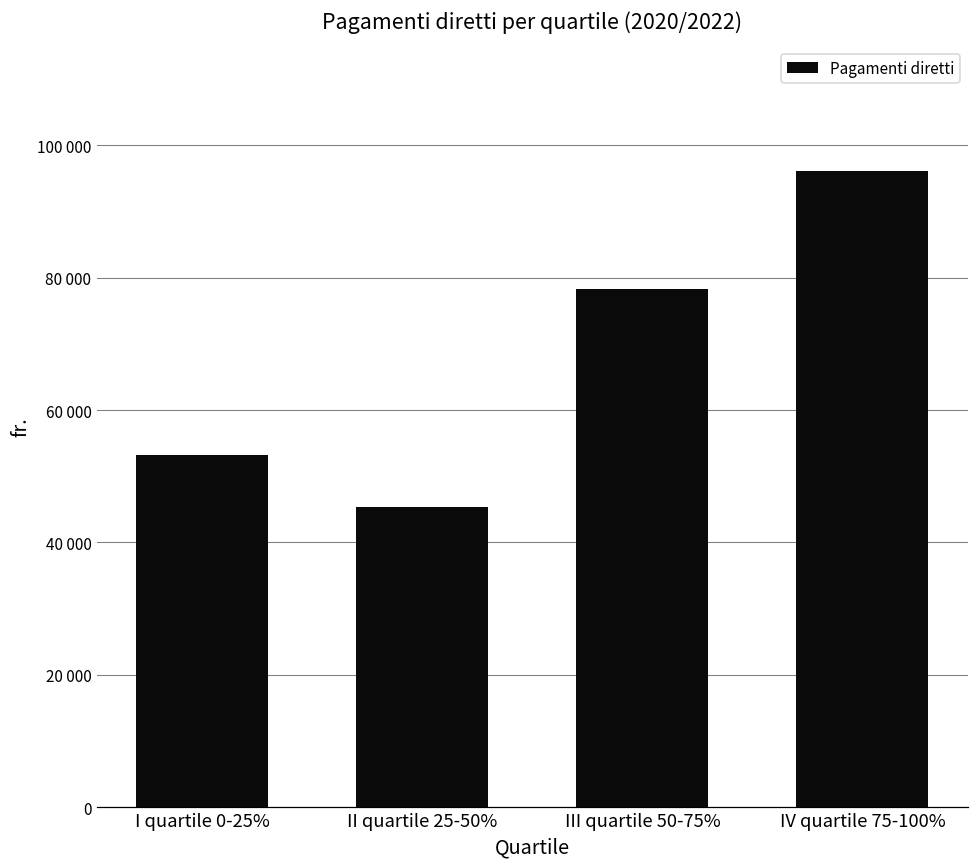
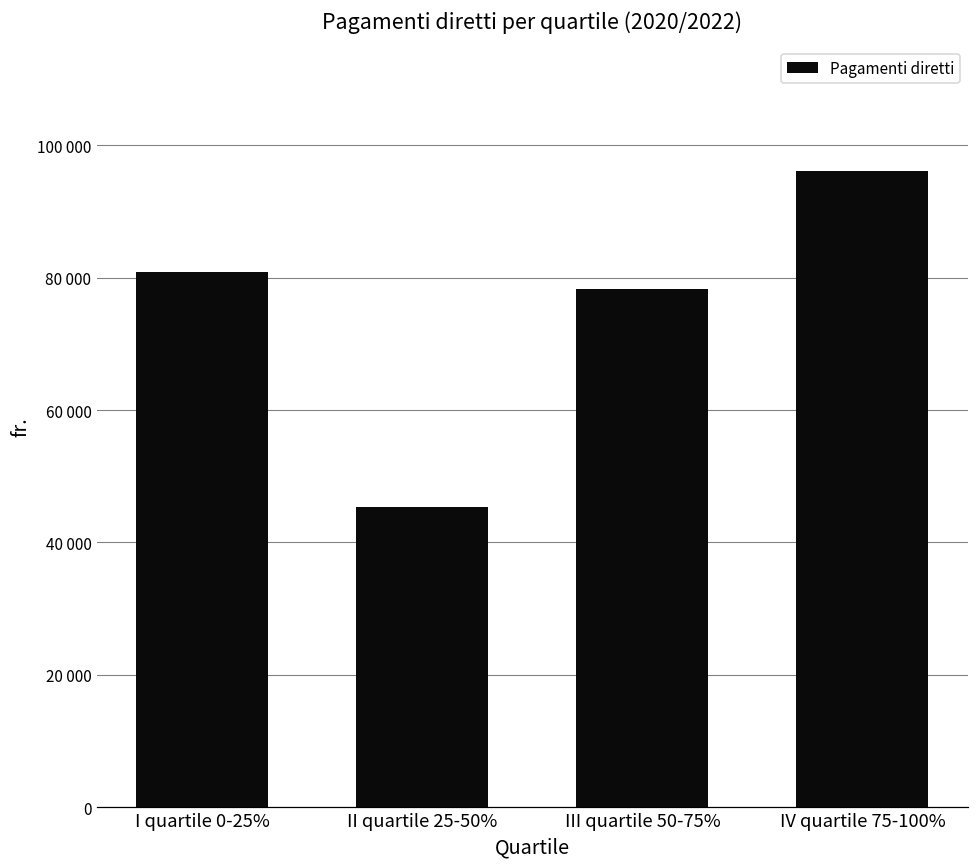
  {
-   "I quartile 0-25%": 53000,
+   "I quartile 0-25%": 81000,
    "II quartile 25-50%": 45000,
    "III quartile 50-75%": 78000,
    "IV quartile 75-100%": 96000
  }
